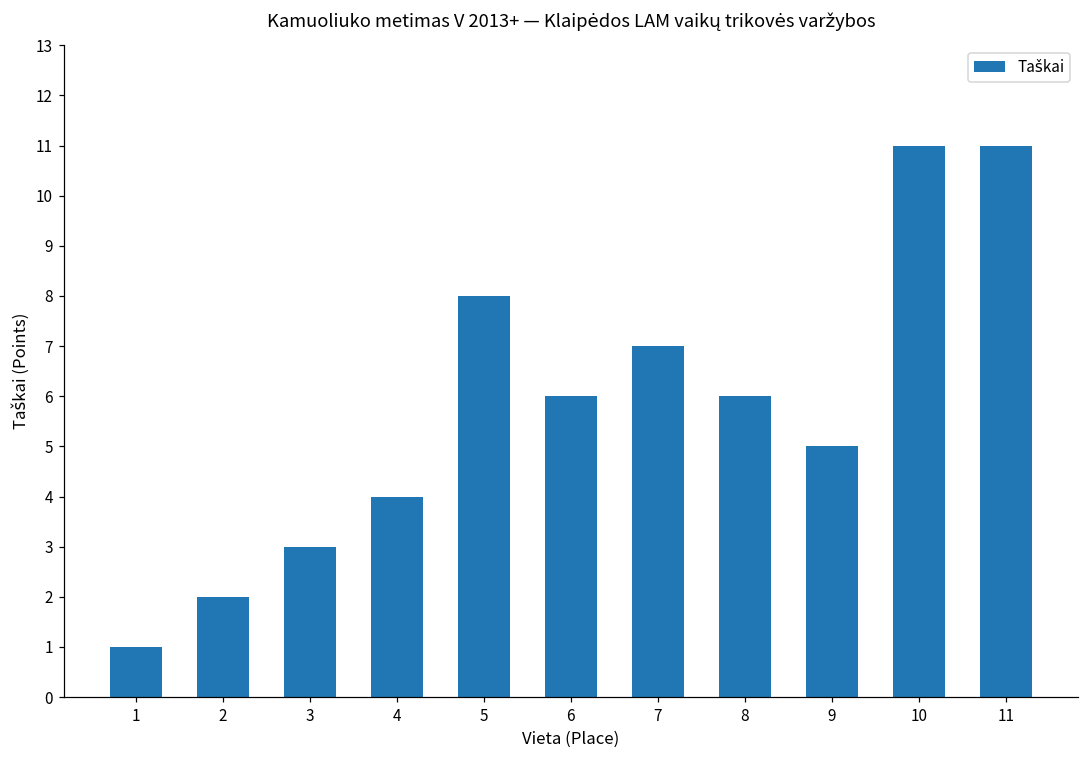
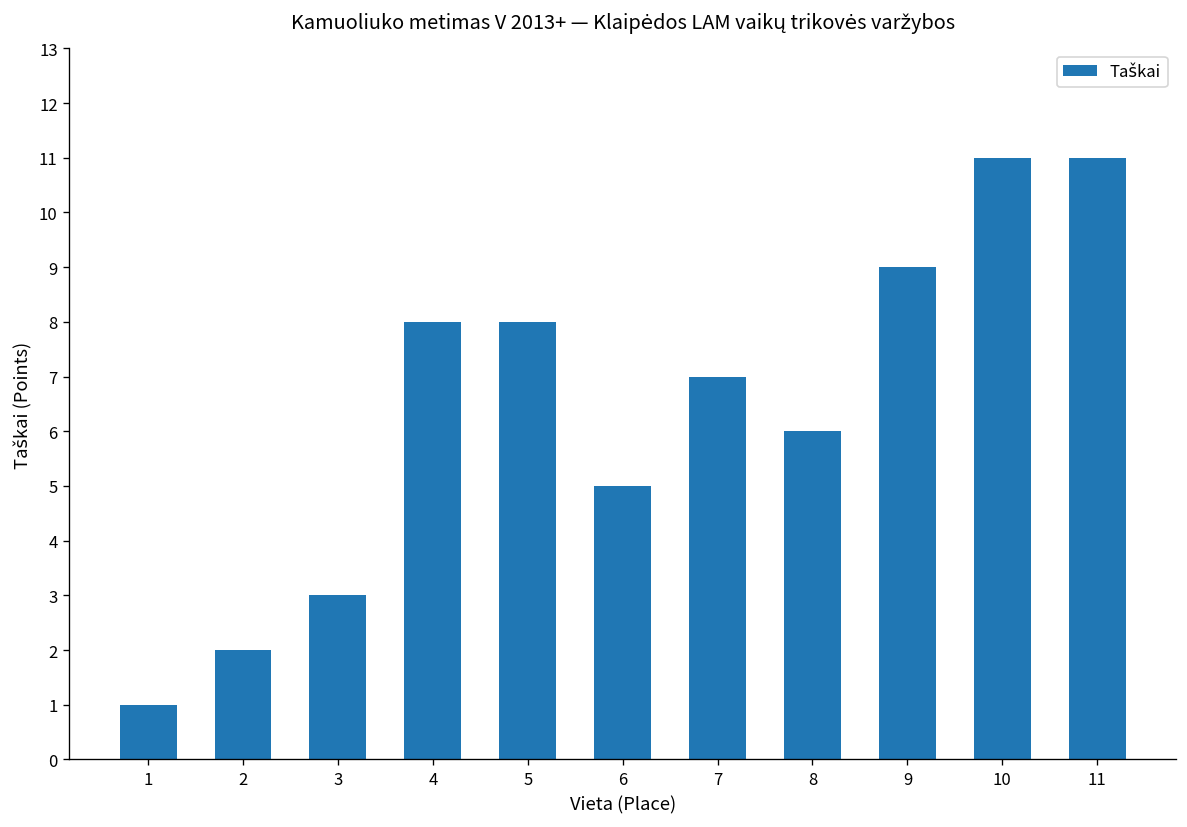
  {
    "1": 1,
    "2": 2,
    "3": 3,
-   "4": 4,
+   "4": 8,
    "5": 8,
-   "6": 6,
+   "6": 5,
    "7": 7,
    "8": 6,
-   "9": 5,
+   "9": 9,
    "10": 11,
    "11": 11
  }
